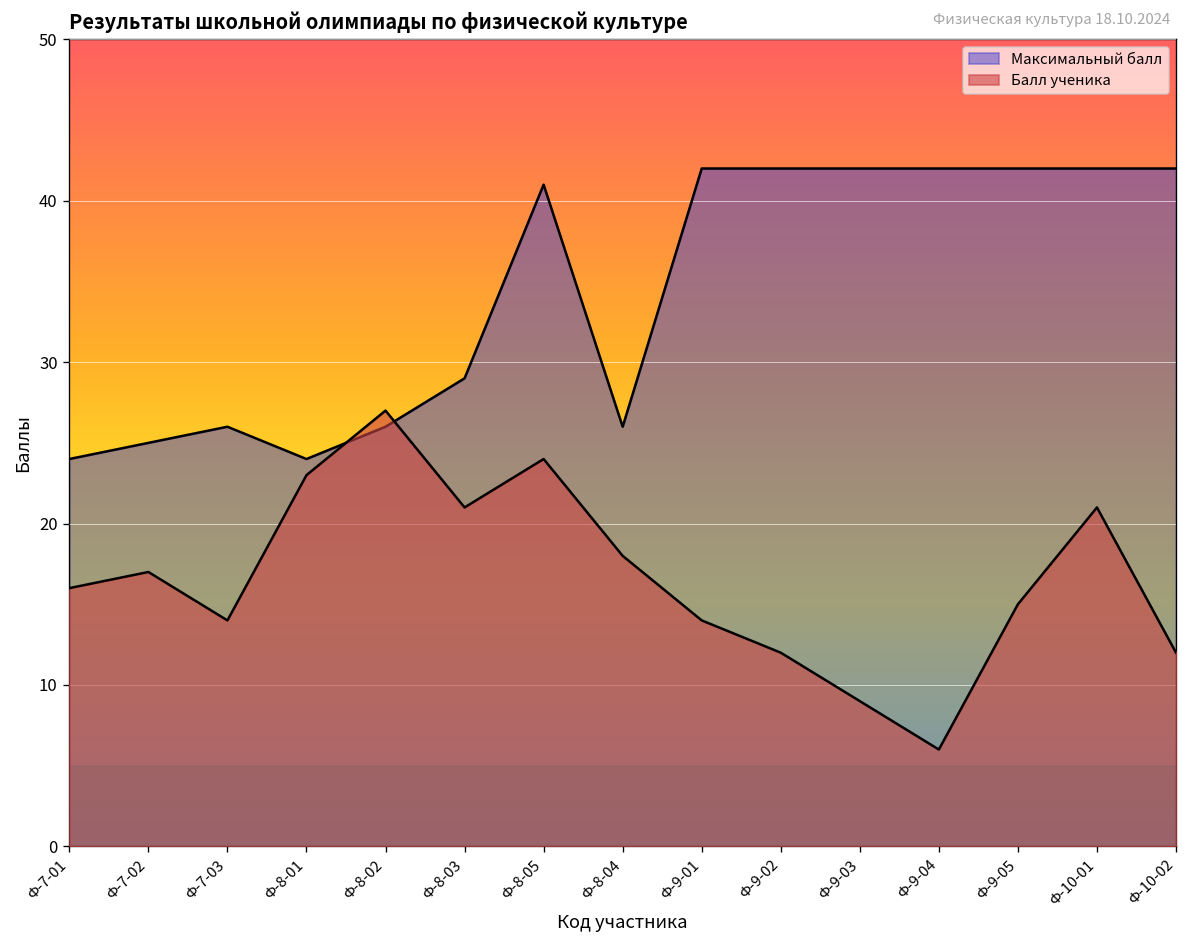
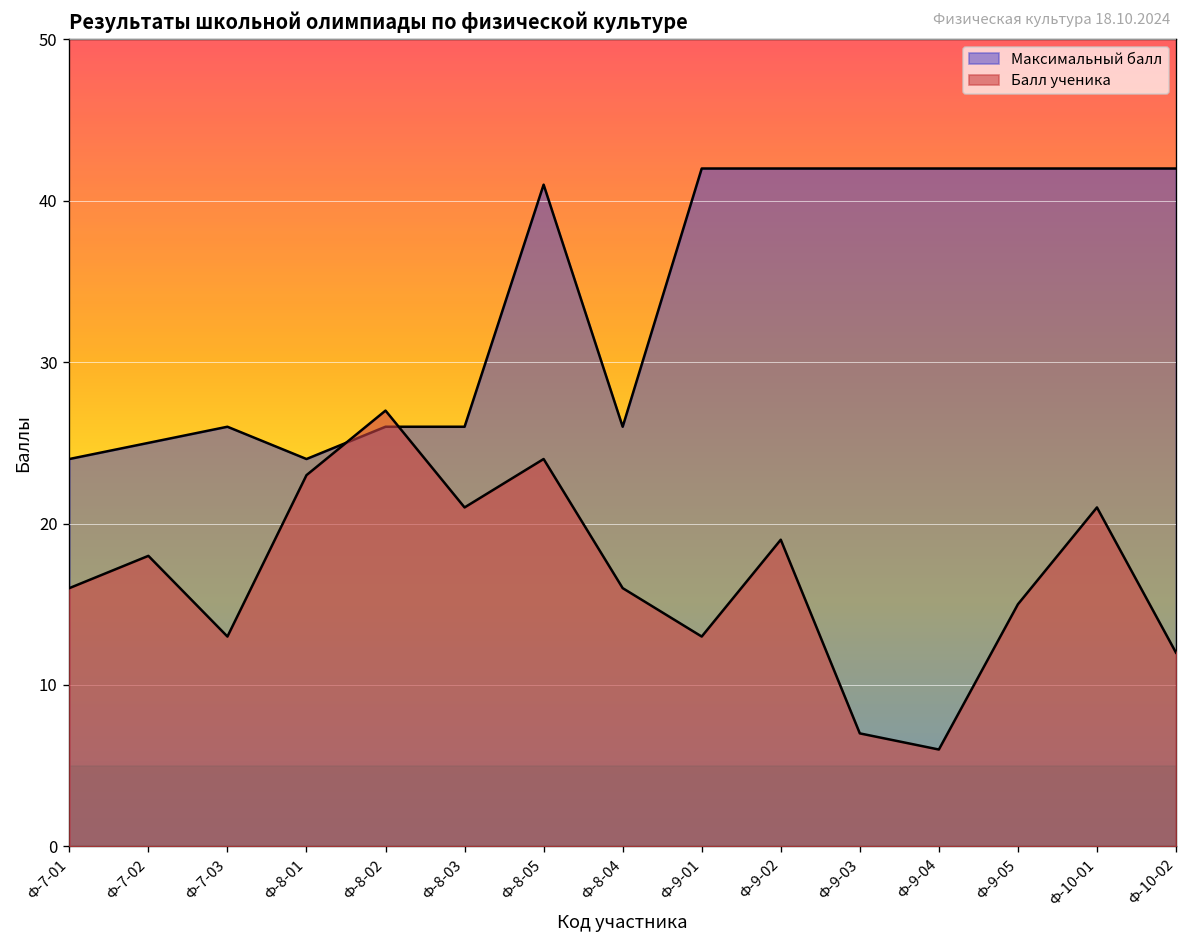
  {
    "Максимальный балл": {
      "Ф-7-01": 24,
      "Ф-7-02": 25,
      "Ф-7-03": 26,
      "Ф-8-01": 24,
      "Ф-8-02": 26,
-     "Ф-8-03": 29,
+     "Ф-8-03": 26,
      "Ф-8-05": 41,
      "Ф-8-04": 26,
      "Ф-9-01": 42,
      "Ф-9-02": 42,
      "Ф-9-03": 42,
      "Ф-9-04": 42,
      "Ф-9-05": 42,
      "Ф-10-01": 42,
      "Ф-10-02": 42
    },
    "Балл ученика": {
      "Ф-7-01": 16,
-     "Ф-7-02": 17,
-     "Ф-7-03": 14,
+     "Ф-7-02": 18,
+     "Ф-7-03": 13,
      "Ф-8-01": 23,
      "Ф-8-02": 27,
      "Ф-8-03": 21,
      "Ф-8-05": 24,
-     "Ф-8-04": 18,
-     "Ф-9-01": 14,
-     "Ф-9-02": 12,
-     "Ф-9-03": 9,
+     "Ф-8-04": 16,
+     "Ф-9-01": 13,
+     "Ф-9-02": 19,
+     "Ф-9-03": 7,
      "Ф-9-04": 6,
      "Ф-9-05": 15,
      "Ф-10-01": 21,
      "Ф-10-02": 12
    }
  }
